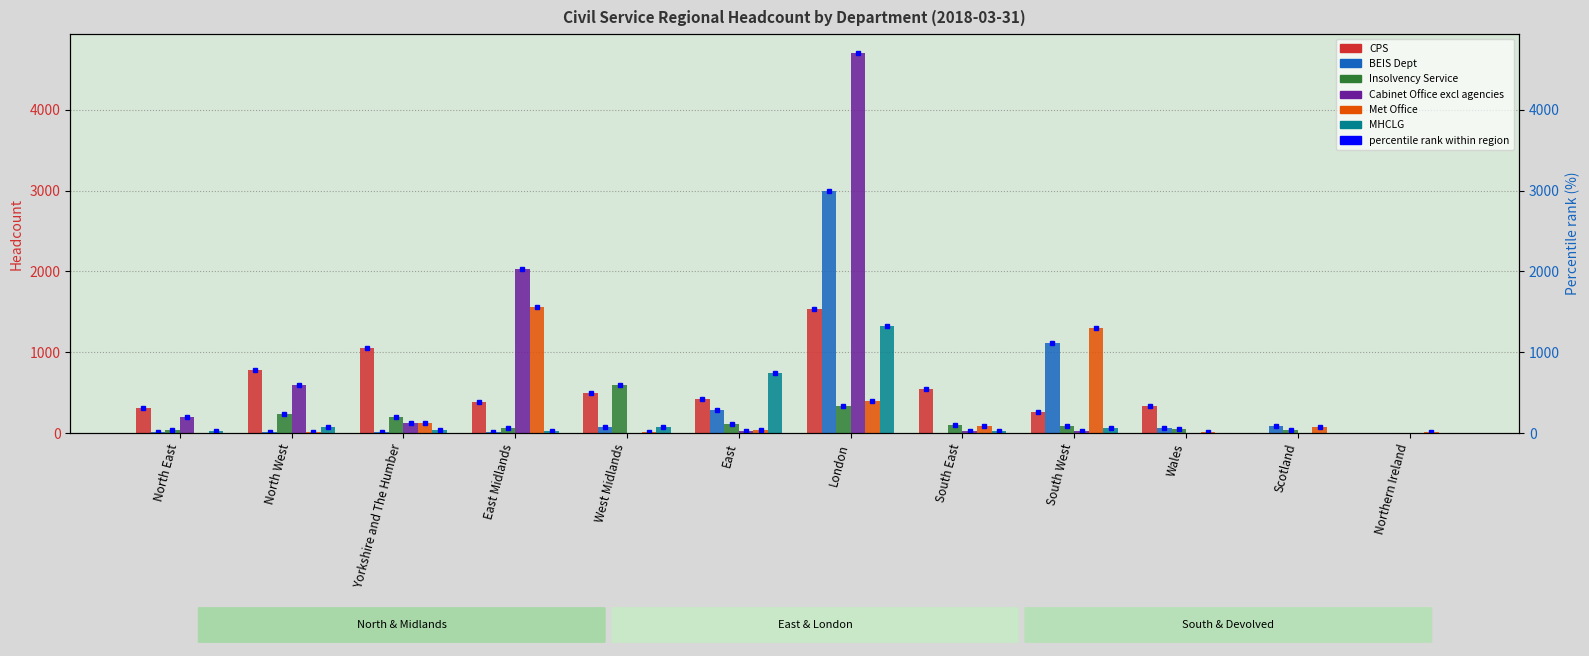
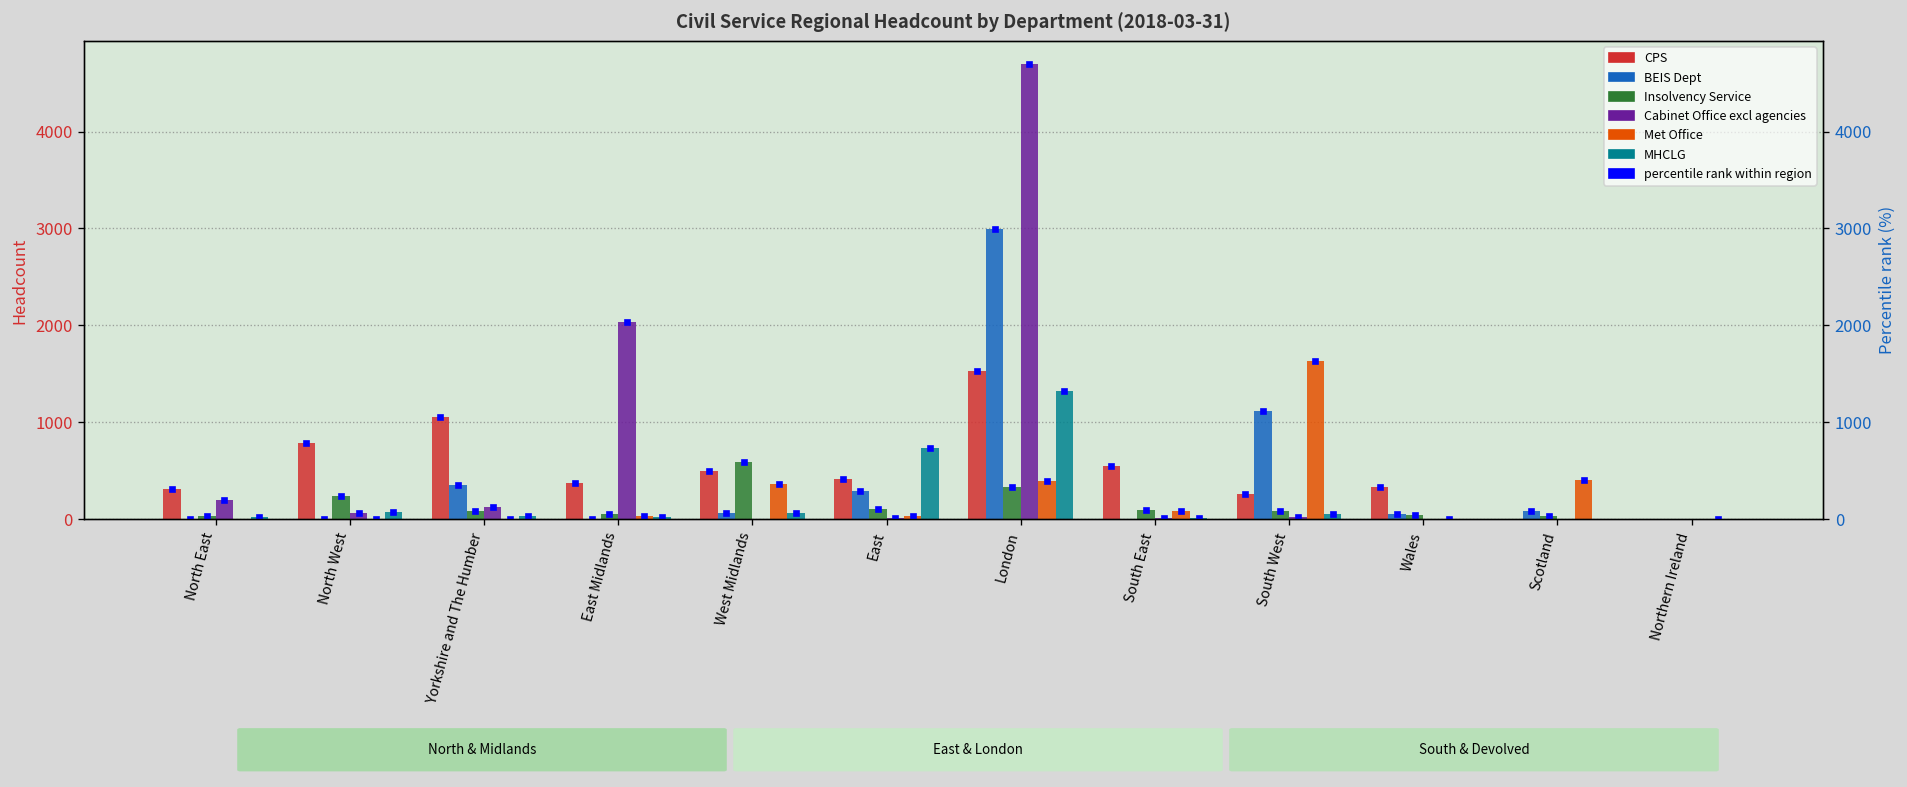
  {
    "CPS": {
      "North East": 300,
      "North West": 800,
      "Yorkshire and The Humber": 1100,
      "East Midlands": 400,
      "West Midlands": 500,
      "East": 400,
      "London": 1500,
      "South East": 600,
      "South West": 300,
      "Wales": 300,
      "Scotland": 0,
      "Northern Ireland": 0
    },
    "BEIS Dept": {
-     "Yorkshire and The Humber": 0,
+     "Yorkshire and The Humber": 400,
      "West Midlands": 100,
      "East": 300,
      "London": 3000,
      "South East": 0,
      "South West": 1100,
      "Wales": 100,
      "Scotland": 100,
      "Northern Ireland": 0
    },
    "Insolvency Service": {
      "North East": 0,
      "North West": 200,
-     "Yorkshire and The Humber": 200,
+     "Yorkshire and The Humber": 100,
      "East Midlands": 100,
      "West Midlands": 600,
      "East": 100,
      "London": 300,
      "South East": 100,
      "South West": 100,
      "Wales": 100,
      "Scotland": 0,
      "Northern Ireland": 0
    },
    "Cabinet Office excl agencies": {
      "North East": 200,
-     "North West": 600,
+     "North West": 100,
      "Yorkshire and The Humber": 100,
      "East Midlands": 2000,
      "West Midlands": 0,
      "London": 4700,
      "Wales": 0,
      "Scotland": 0,
      "Northern Ireland": 0
    },
    "Met Office": {
      "North East": 0,
-     "Yorkshire and The Humber": 100,
-     "East Midlands": 1600,
-     "West Midlands": 0,
+     "Yorkshire and The Humber": 0,
+     "East Midlands": 0,
+     "West Midlands": 400,
      "East": 0,
      "London": 400,
      "South East": 100,
-     "South West": 1300,
-     "Scotland": 100
+     "South West": 1600,
+     "Scotland": 400
    },
    "MHCLG": {
      "North West": 100,
      "Yorkshire and The Humber": 0,
      "West Midlands": 100,
      "East": 700,
      "London": 1300,
      "South West": 100,
      "Wales": 0,
      "Scotland": 0,
      "Northern Ireland": 0
    }
  }
